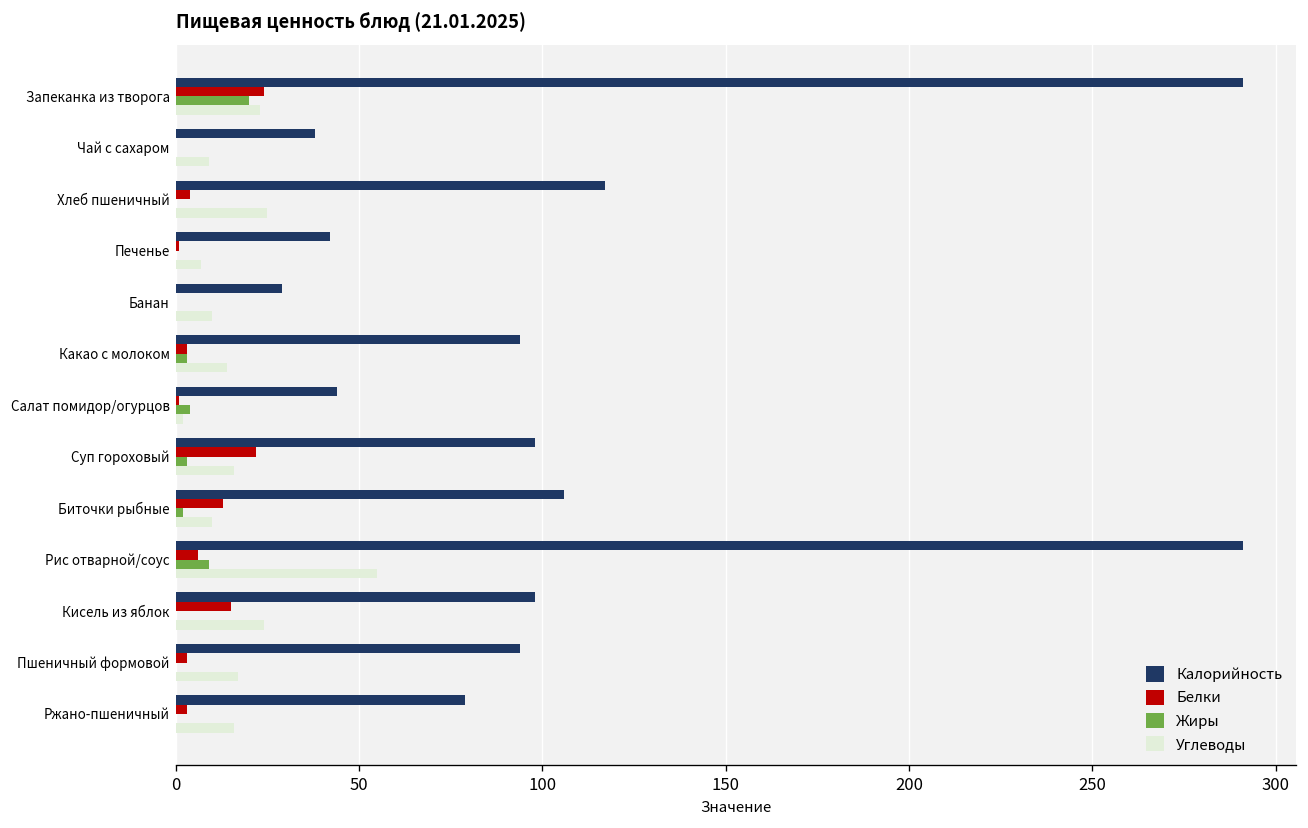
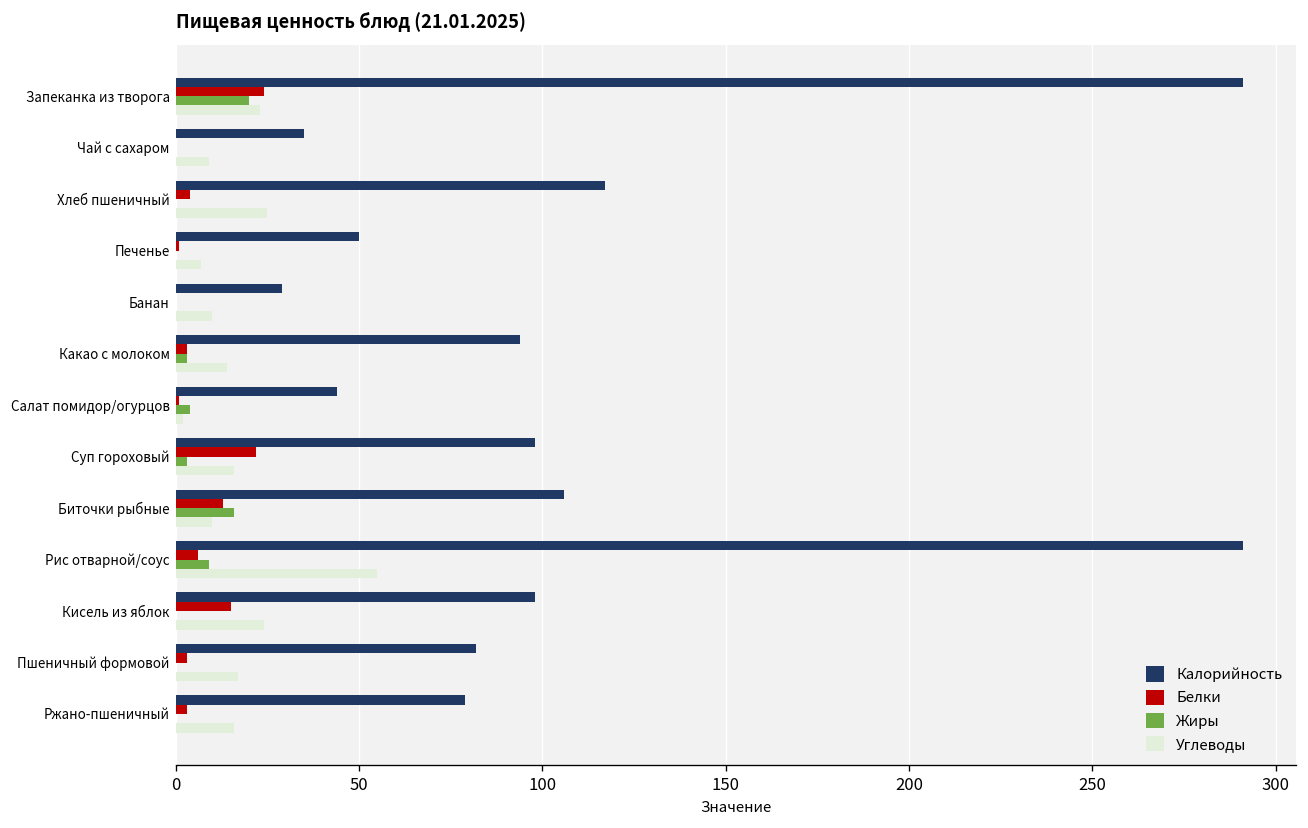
  {
    "Калорийность": {
      "Запеканка из творога": 291,
-     "Чай с сахаром": 38,
+     "Чай с сахаром": 35,
      "Хлеб пшеничный": 117,
-     "Печенье": 42,
+     "Печенье": 50,
      "Банан": 29,
      "Какао с молоком": 94,
      "Салат помидор/огурцов": 44,
      "Суп гороховый": 98,
      "Биточки рыбные": 106,
      "Рис отварной/соус": 291,
      "Кисель из яблок": 98,
-     "Пшеничный формовой": 94,
+     "Пшеничный формовой": 82,
      "Ржано-пшеничный": 79
    },
    "Белки": {
      "Запеканка из творога": 24,
      "Чай с сахаром": 0,
      "Хлеб пшеничный": 4,
      "Печенье": 1,
      "Банан": 0,
      "Какао с молоком": 3,
      "Салат помидор/огурцов": 1,
      "Суп гороховый": 22,
      "Биточки рыбные": 13,
      "Рис отварной/соус": 6,
      "Кисель из яблок": 15,
      "Пшеничный формовой": 3,
      "Ржано-пшеничный": 3
    },
    "Жиры": {
      "Запеканка из творога": 20,
      "Чай с сахаром": 0,
      "Хлеб пшеничный": 0,
      "Печенье": 0,
      "Банан": 0,
      "Какао с молоком": 3,
      "Салат помидор/огурцов": 4,
      "Суп гороховый": 3,
-     "Биточки рыбные": 2,
+     "Биточки рыбные": 16,
      "Рис отварной/соус": 9,
      "Кисель из яблок": 0,
      "Пшеничный формовой": 0,
      "Ржано-пшеничный": 0
    },
    "Углеводы": {
      "Запеканка из творога": 23,
      "Чай с сахаром": 9,
      "Хлеб пшеничный": 25,
      "Печенье": 7,
      "Банан": 10,
      "Какао с молоком": 14,
      "Салат помидор/огурцов": 2,
      "Суп гороховый": 16,
      "Биточки рыбные": 10,
      "Рис отварной/соус": 55,
      "Кисель из яблок": 24,
      "Пшеничный формовой": 17,
      "Ржано-пшеничный": 16
    }
  }
